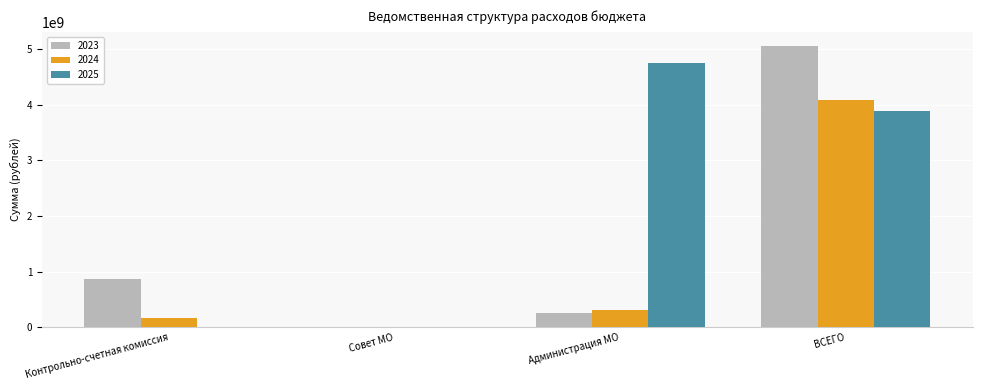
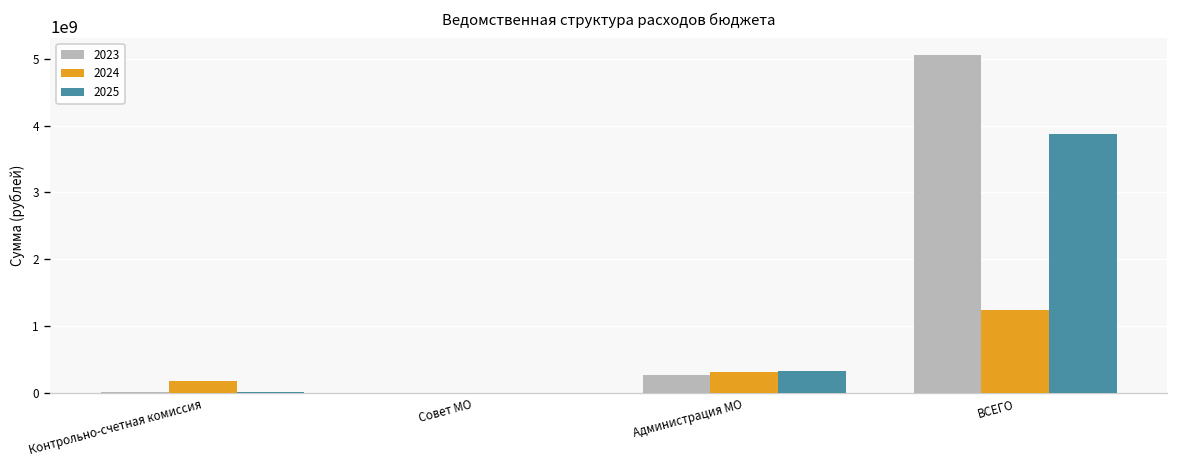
  {
    "2023": {
-     "Контрольно-счетная комиссия": 900000000,
+     "Контрольно-счетная комиссия": 0,
      "Администрация МО": 300000000,
      "ВСЕГО": 5100000000
    },
    "2024": {
      "Контрольно-счетная комиссия": 200000000,
      "Администрация МО": 300000000,
-     "ВСЕГО": 4100000000
+     "ВСЕГО": 1200000000
    },
    "2025": {
-     "Администрация МО": 4700000000,
+     "Администрация МО": 300000000,
      "ВСЕГО": 3900000000
    }
  }
